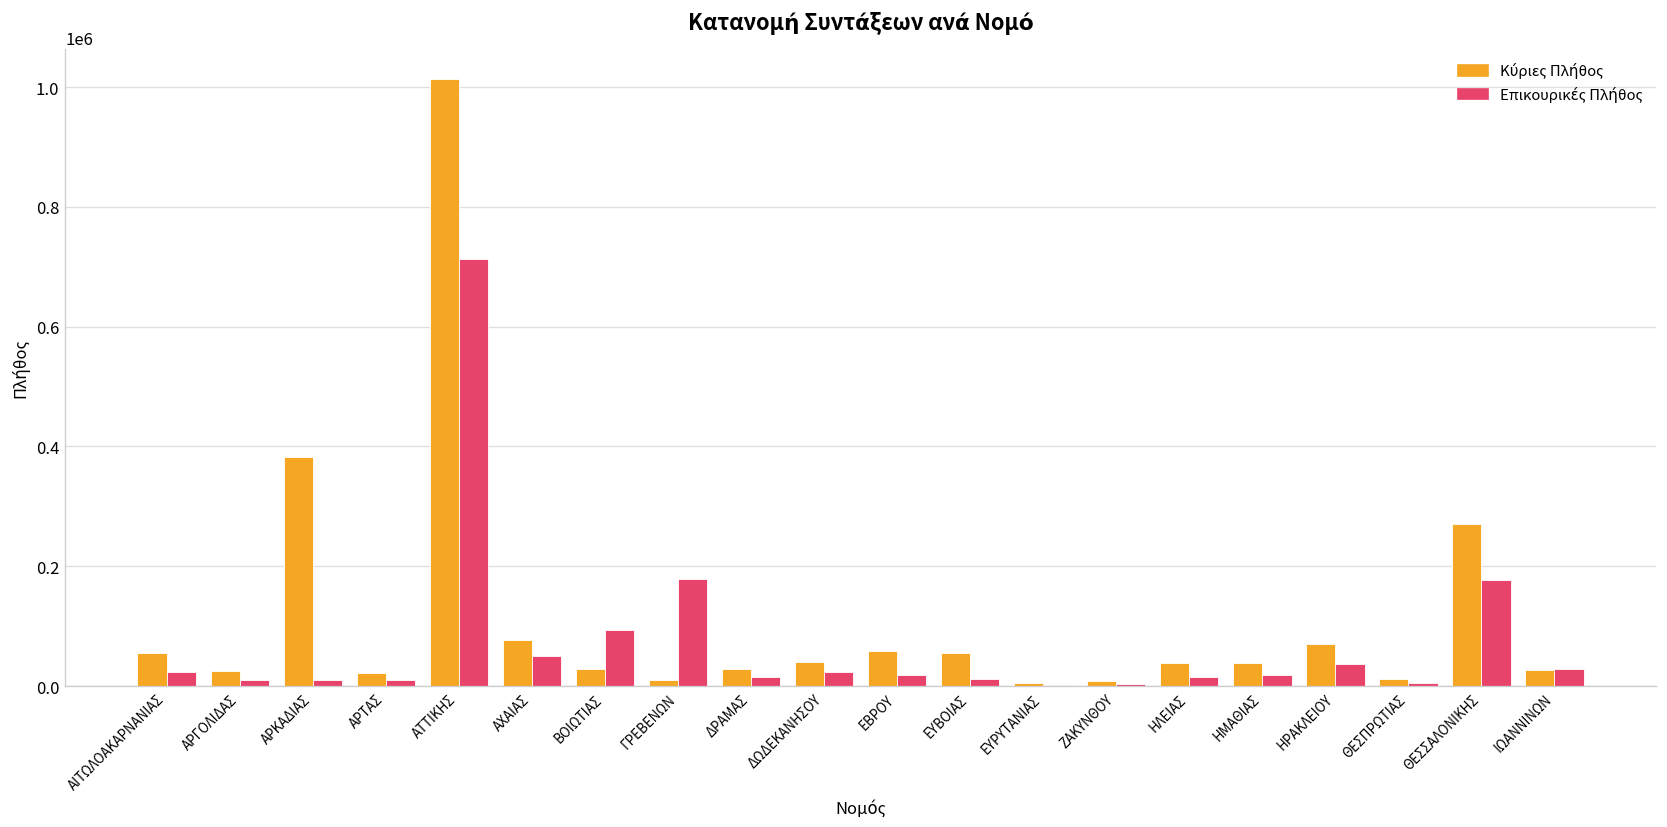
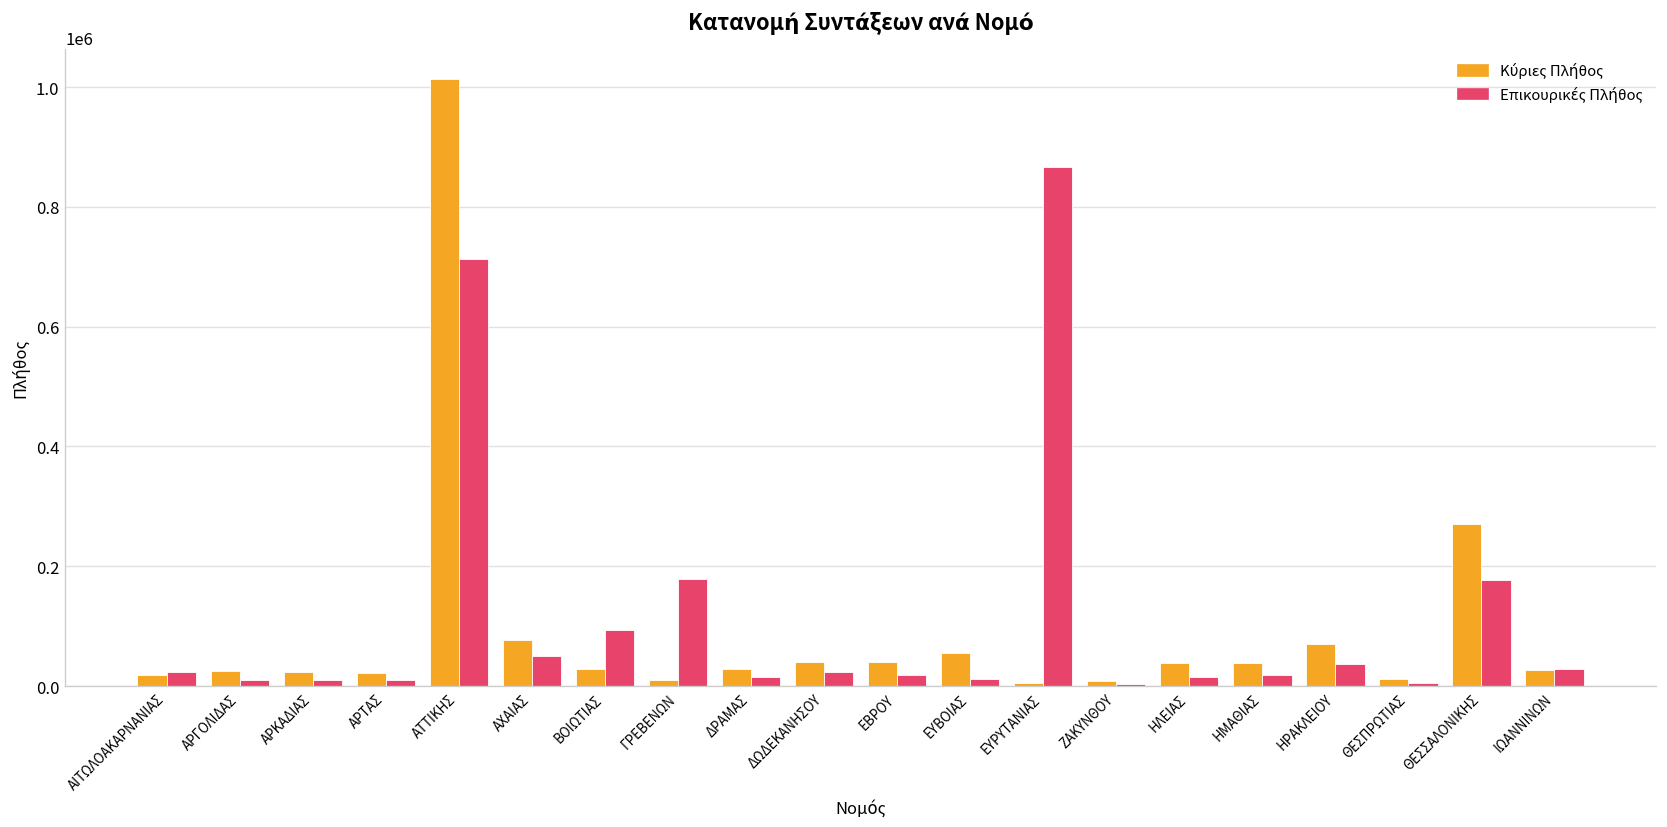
  {
    "Κύριες Πλήθος": {
-     "ΑΙΤΩΛΟΑΚΑΡΝΑΝΙΑΣ": 50000,
+     "ΑΙΤΩΛΟΑΚΑΡΝΑΝΙΑΣ": 20000,
      "ΑΡΓΟΛΙΔΑΣ": 20000,
-     "ΑΡΚΑΔΙΑΣ": 380000,
+     "ΑΡΚΑΔΙΑΣ": 20000,
      "ΑΡΤΑΣ": 20000,
      "ΑΤΤΙΚΗΣ": 1010000,
      "ΑΧΑΙΑΣ": 80000,
      "ΒΟΙΩΤΙΑΣ": 30000,
      "ΓΡΕΒΕΝΩΝ": 10000,
      "ΔΡΑΜΑΣ": 30000,
      "ΔΩΔΕΚΑΝΗΣΟΥ": 40000,
-     "ΕΒΡΟΥ": 60000,
+     "ΕΒΡΟΥ": 40000,
      "ΕΥΒΟΙΑΣ": 50000,
      "ΖΑΚΥΝΘΟΥ": 10000,
      "ΗΛΕΙΑΣ": 40000,
      "ΗΜΑΘΙΑΣ": 40000,
      "ΗΡΑΚΛΕΙΟΥ": 70000,
      "ΘΕΣΠΡΩΤΙΑΣ": 10000,
      "ΘΕΣΣΑΛΟΝΙΚΗΣ": 270000,
      "ΙΩΑΝΝΙΝΩΝ": 30000
    },
    "Επικουρικές Πλήθος": {
      "ΑΙΤΩΛΟΑΚΑΡΝΑΝΙΑΣ": 20000,
      "ΑΡΓΟΛΙΔΑΣ": 10000,
      "ΑΡΚΑΔΙΑΣ": 10000,
      "ΑΡΤΑΣ": 10000,
      "ΑΤΤΙΚΗΣ": 710000,
      "ΑΧΑΙΑΣ": 50000,
      "ΒΟΙΩΤΙΑΣ": 90000,
      "ΓΡΕΒΕΝΩΝ": 180000,
      "ΔΡΑΜΑΣ": 10000,
      "ΔΩΔΕΚΑΝΗΣΟΥ": 20000,
      "ΕΒΡΟΥ": 20000,
      "ΕΥΒΟΙΑΣ": 10000,
-     "ΕΥΡΥΤΑΝΙΑΣ": 0,
+     "ΕΥΡΥΤΑΝΙΑΣ": 870000,
      "ΗΛΕΙΑΣ": 20000,
      "ΗΜΑΘΙΑΣ": 20000,
      "ΗΡΑΚΛΕΙΟΥ": 40000,
      "ΘΕΣΣΑΛΟΝΙΚΗΣ": 180000,
      "ΙΩΑΝΝΙΝΩΝ": 30000
    }
  }
